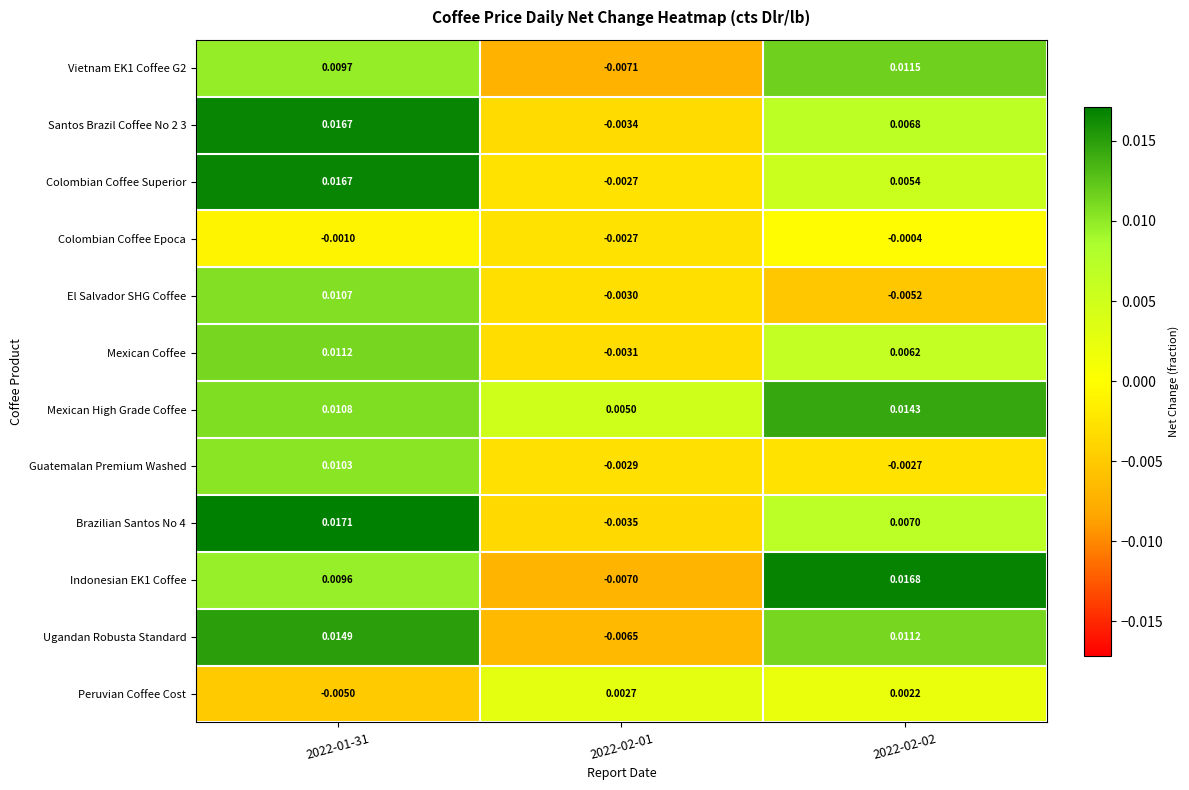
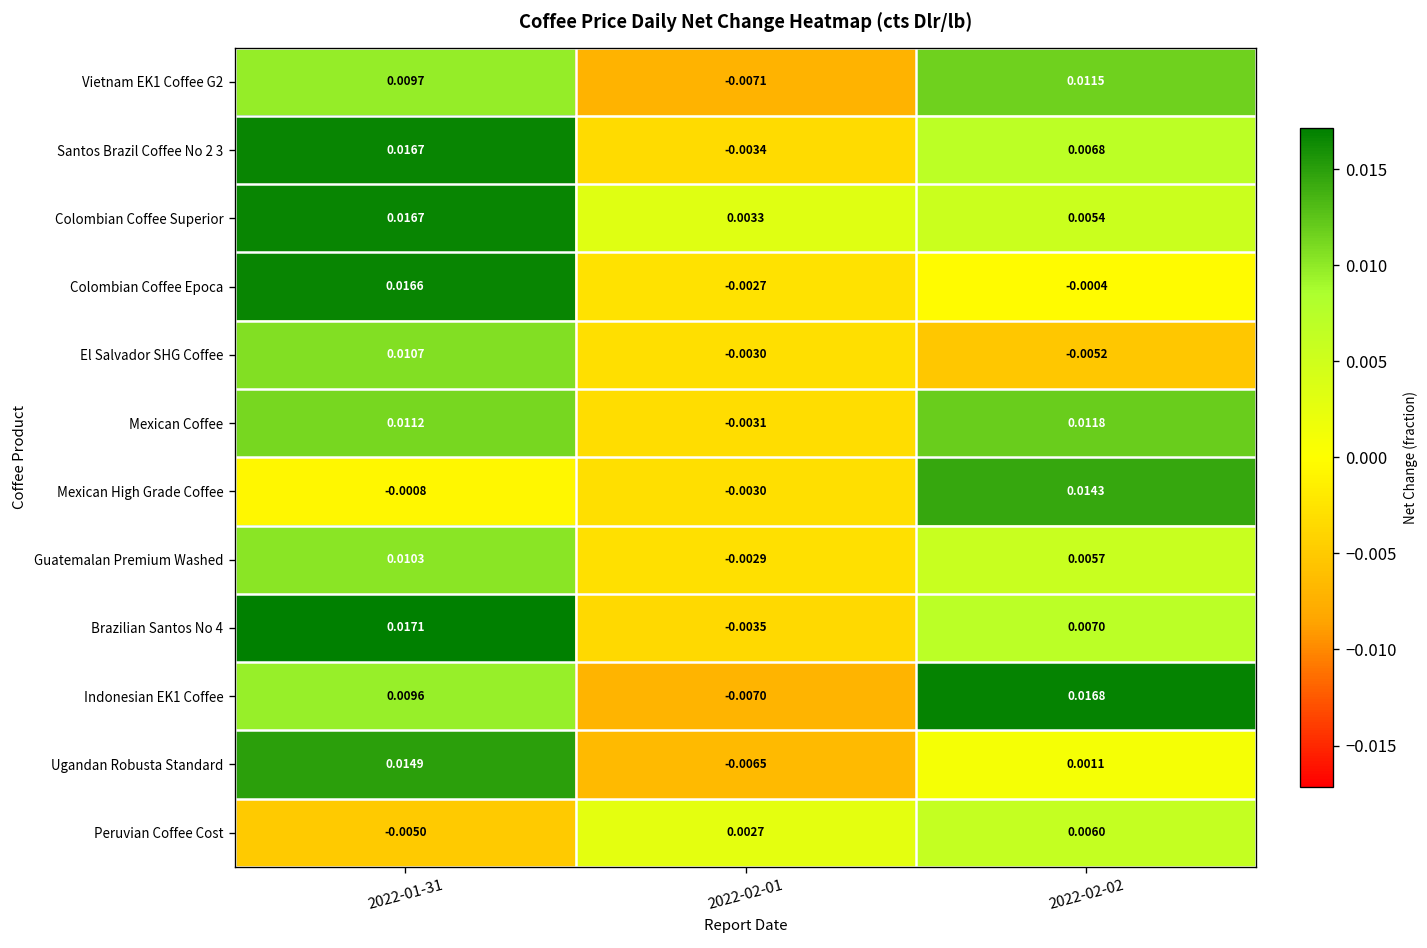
  {
    "Vietnam EK1 Coffee G2": {
      "2022-01-31": 0.0097,
      "2022-02-01": -0.0071,
      "2022-02-02": 0.0115
    },
    "Santos Brazil Coffee No 2 3": {
      "2022-01-31": 0.0167,
      "2022-02-01": -0.0034,
      "2022-02-02": 0.0068
    },
    "Colombian Coffee Superior": {
      "2022-01-31": 0.0167,
-     "2022-02-01": -0.0027,
+     "2022-02-01": 0.0033,
      "2022-02-02": 0.0054
    },
    "Colombian Coffee Epoca": {
-     "2022-01-31": -0.0010,
+     "2022-01-31": 0.0166,
      "2022-02-01": -0.0027,
      "2022-02-02": -0.0004
    },
    "El Salvador SHG Coffee": {
      "2022-01-31": 0.0107,
      "2022-02-01": -0.0030,
      "2022-02-02": -0.0052
    },
    "Mexican Coffee": {
      "2022-01-31": 0.0112,
      "2022-02-01": -0.0031,
-     "2022-02-02": 0.0062
+     "2022-02-02": 0.0118
    },
    "Mexican High Grade Coffee": {
-     "2022-01-31": 0.0108,
-     "2022-02-01": 0.0050,
+     "2022-01-31": -0.0008,
+     "2022-02-01": -0.0030,
      "2022-02-02": 0.0143
    },
    "Guatemalan Premium Washed": {
      "2022-01-31": 0.0103,
      "2022-02-01": -0.0029,
-     "2022-02-02": -0.0027
+     "2022-02-02": 0.0057
    },
    "Brazilian Santos No 4": {
      "2022-01-31": 0.0171,
      "2022-02-01": -0.0035,
      "2022-02-02": 0.0070
    },
    "Indonesian EK1 Coffee": {
      "2022-01-31": 0.0096,
      "2022-02-01": -0.0070,
      "2022-02-02": 0.0168
    },
    "Ugandan Robusta Standard": {
      "2022-01-31": 0.0149,
      "2022-02-01": -0.0065,
-     "2022-02-02": 0.0112
+     "2022-02-02": 0.0011
    },
    "Peruvian Coffee Cost": {
      "2022-01-31": -0.0050,
      "2022-02-01": 0.0027,
-     "2022-02-02": 0.0022
+     "2022-02-02": 0.0060
    }
  }
